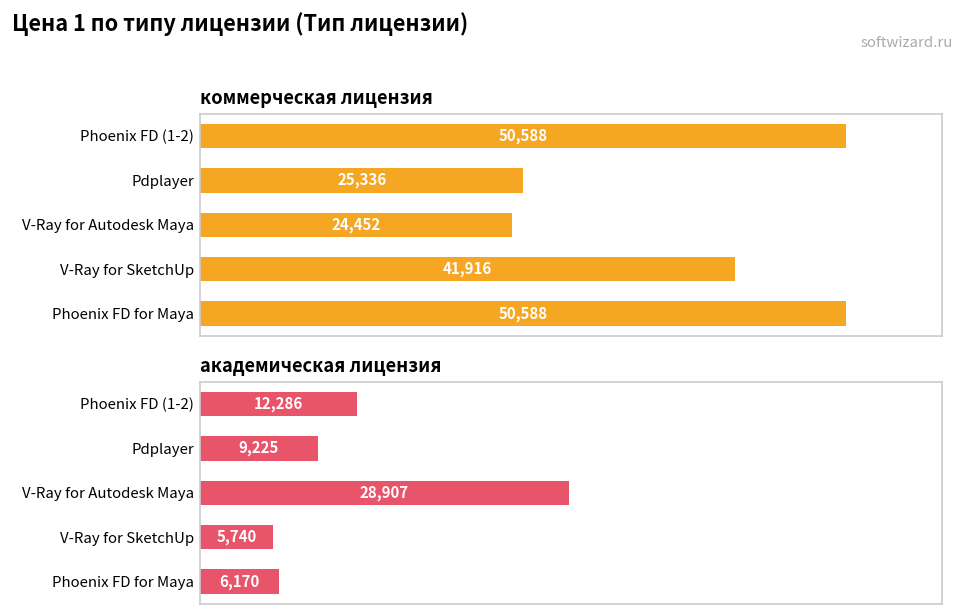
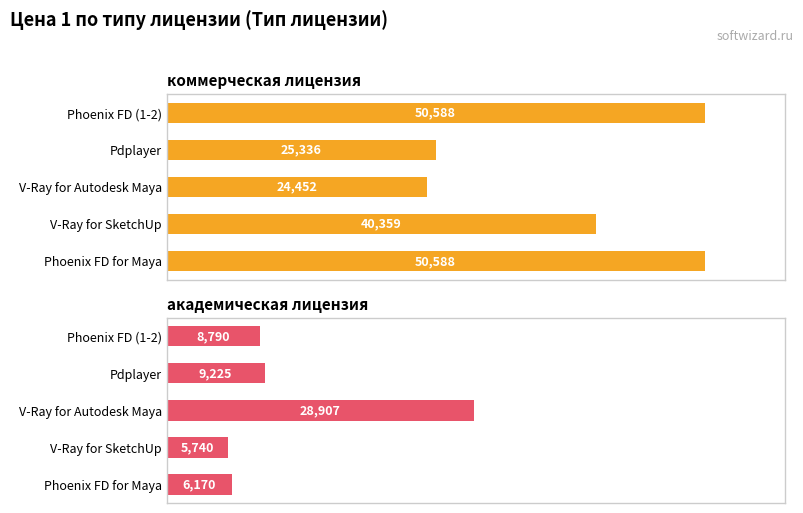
  {
    "коммерческая лицензия": {
      "Phoenix FD (1-2)": "50,588",
      "Pdplayer": "25,336",
      "V-Ray for Autodesk Maya": "24,452",
-     "V-Ray for SketchUp": "41,916",
+     "V-Ray for SketchUp": "40,359",
      "Phoenix FD for Maya": "50,588"
    },
    "академическая лицензия": {
-     "Phoenix FD (1-2)": "12,286",
+     "Phoenix FD (1-2)": "8,790",
      "Pdplayer": "9,225",
      "V-Ray for Autodesk Maya": "28,907",
      "V-Ray for SketchUp": "5,740",
      "Phoenix FD for Maya": "6,170"
    }
  }
